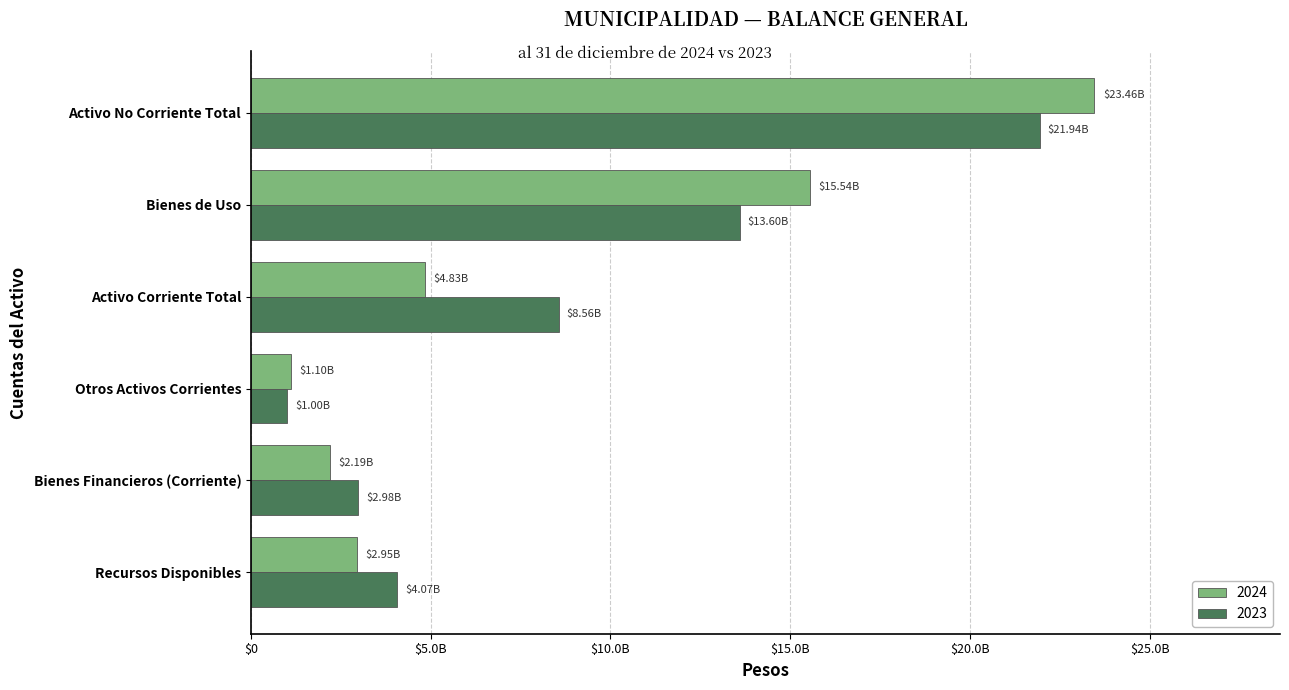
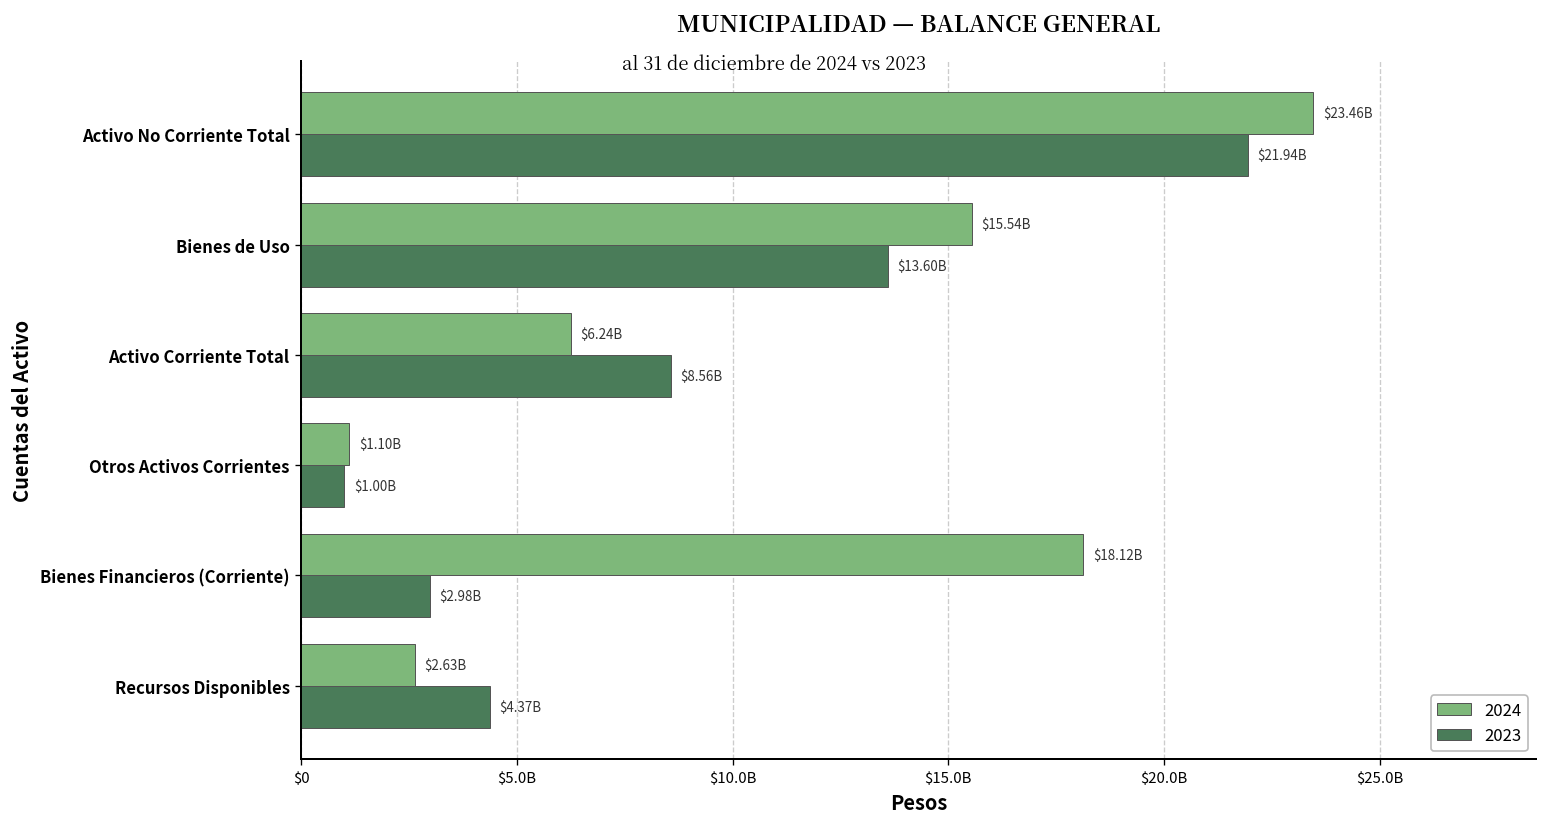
  {
    "2024": {
      "Activo No Corriente Total": "$23.46B",
      "Bienes de Uso": "$15.54B",
-     "Activo Corriente Total": "$4.83B",
+     "Activo Corriente Total": "$6.24B",
      "Otros Activos Corrientes": "$1.10B",
-     "Bienes Financieros (Corriente)": "$2.19B",
-     "Recursos Disponibles": "$2.95B"
+     "Bienes Financieros (Corriente)": "$18.12B",
+     "Recursos Disponibles": "$2.63B"
    },
    "2023": {
      "Activo No Corriente Total": "$21.94B",
      "Bienes de Uso": "$13.60B",
      "Activo Corriente Total": "$8.56B",
      "Otros Activos Corrientes": "$1.00B",
      "Bienes Financieros (Corriente)": "$2.98B",
-     "Recursos Disponibles": "$4.07B"
+     "Recursos Disponibles": "$4.37B"
    }
  }
